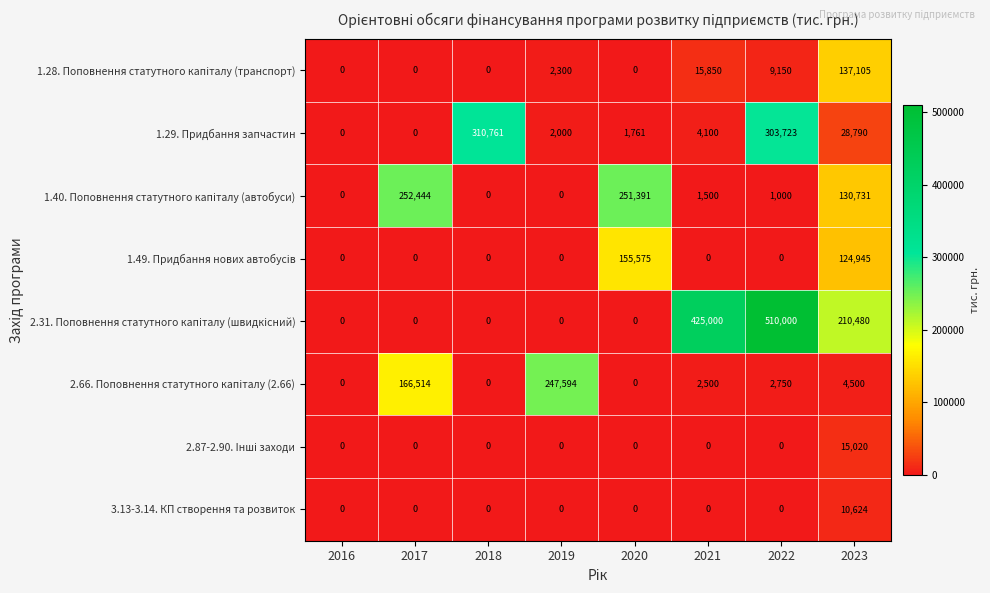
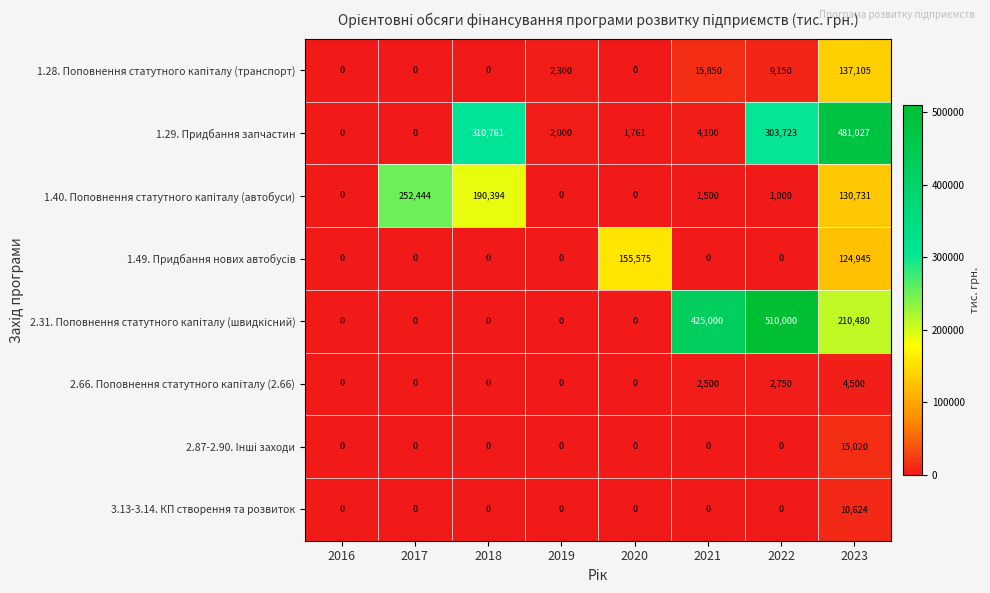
  {
    "1.28. Поповнення статутного капіталу (транспорт)": {
      "2016": "0",
      "2017": "0",
      "2018": "0",
      "2019": "2,300",
      "2020": "0",
      "2021": "15,850",
      "2022": "9,150",
      "2023": "137,105"
    },
    "1.29. Придбання запчастин": {
      "2016": "0",
      "2017": "0",
      "2018": "310,761",
      "2019": "2,000",
      "2020": "1,761",
      "2021": "4,100",
      "2022": "303,723",
-     "2023": "28,790"
+     "2023": "481,027"
    },
    "1.40. Поповнення статутного капіталу (автобуси)": {
      "2016": "0",
      "2017": "252,444",
-     "2018": "0",
+     "2018": "190,394",
      "2019": "0",
-     "2020": "251,391",
+     "2020": "0",
      "2021": "1,500",
      "2022": "1,000",
      "2023": "130,731"
    },
    "1.49. Придбання нових автобусів": {
      "2016": "0",
      "2017": "0",
      "2018": "0",
      "2019": "0",
      "2020": "155,575",
      "2021": "0",
      "2022": "0",
      "2023": "124,945"
    },
    "2.31. Поповнення статутного капіталу (швидкісний)": {
      "2016": "0",
      "2017": "0",
      "2018": "0",
      "2019": "0",
      "2020": "0",
      "2021": "425,000",
      "2022": "510,000",
      "2023": "210,480"
    },
    "2.66. Поповнення статутного капіталу (2.66)": {
      "2016": "0",
-     "2017": "166,514",
+     "2017": "0",
      "2018": "0",
-     "2019": "247,594",
+     "2019": "0",
      "2020": "0",
      "2021": "2,500",
      "2022": "2,750",
      "2023": "4,500"
    },
    "2.87-2.90. Інші заходи": {
      "2016": "0",
      "2017": "0",
      "2018": "0",
      "2019": "0",
      "2020": "0",
      "2021": "0",
      "2022": "0",
      "2023": "15,020"
    },
    "3.13-3.14. КП створення та розвиток": {
      "2016": "0",
      "2017": "0",
      "2018": "0",
      "2019": "0",
      "2020": "0",
      "2021": "0",
      "2022": "0",
      "2023": "10,624"
    }
  }
